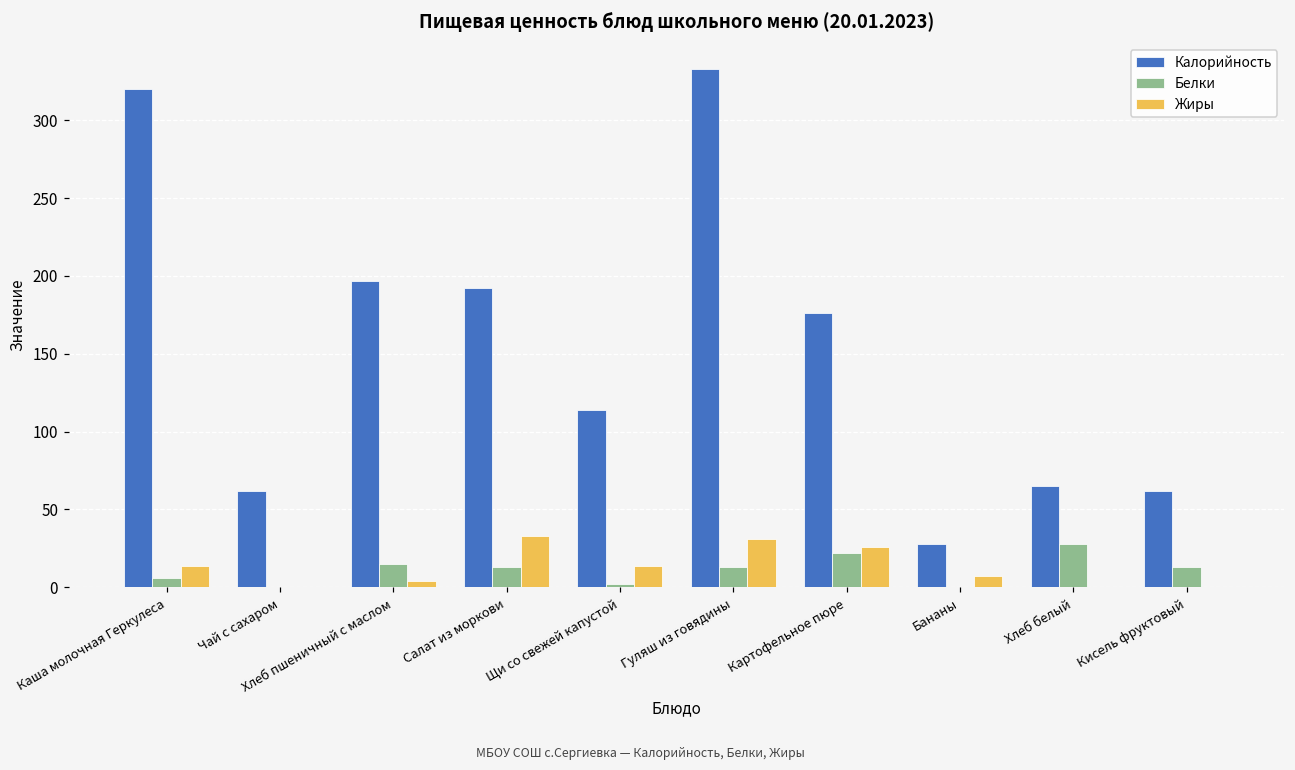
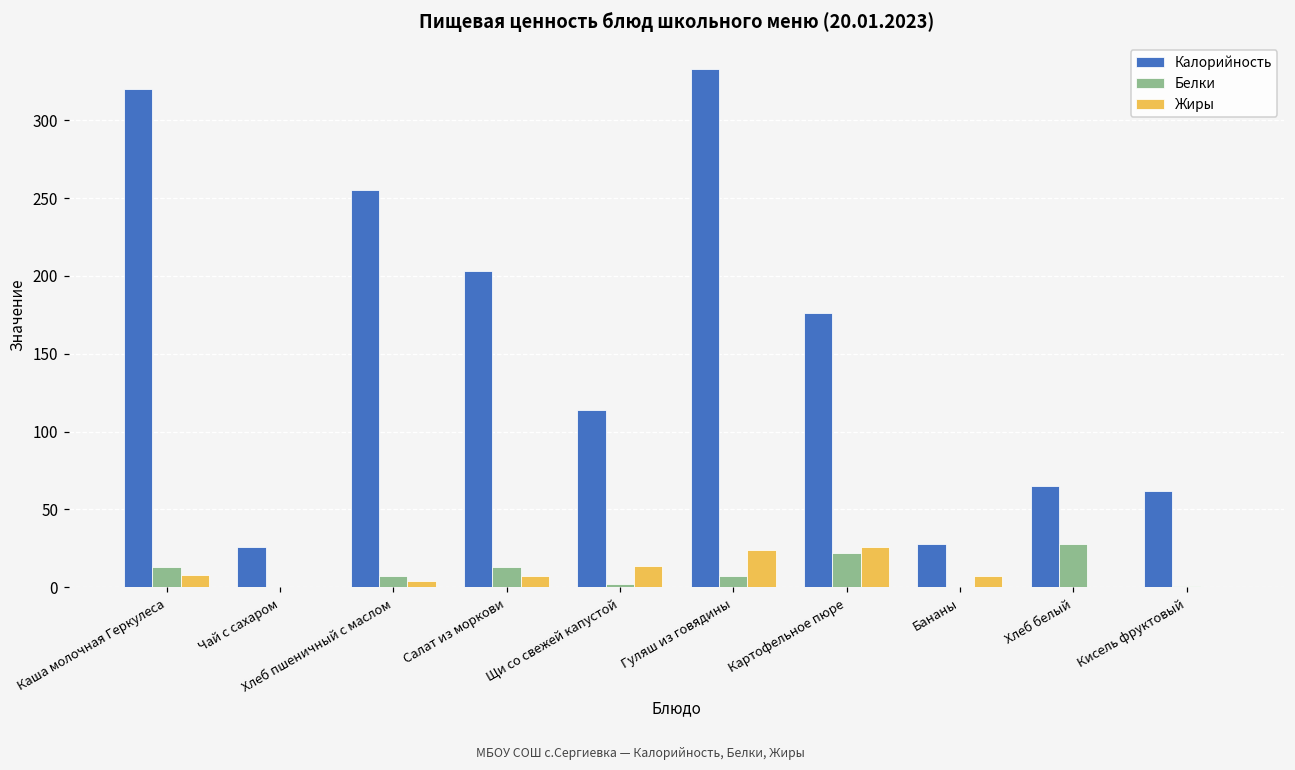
  {
    "Калорийность": {
      "Каша молочная Геркулеса": 320,
-     "Чай с сахаром": 62,
-     "Хлеб пшеничный с маслом": 197,
-     "Салат из моркови": 192,
+     "Чай с сахаром": 26,
+     "Хлеб пшеничный с маслом": 255,
+     "Салат из моркови": 203,
      "Щи со свежей капустой": 114,
      "Гуляш из говядины": 333,
      "Картофельное пюре": 176,
      "Бананы": 28,
      "Хлеб белый": 65,
      "Кисель фруктовый": 62
    },
    "Белки": {
-     "Каша молочная Геркулеса": 6,
-     "Хлеб пшеничный с маслом": 15,
+     "Каша молочная Геркулеса": 13,
+     "Хлеб пшеничный с маслом": 7,
      "Салат из моркови": 13,
      "Щи со свежей капустой": 2,
-     "Гуляш из говядины": 13,
+     "Гуляш из говядины": 7,
      "Картофельное пюре": 22,
      "Хлеб белый": 28,
-     "Кисель фруктовый": 13
+     "Кисель фруктовый": 1
    },
    "Жиры": {
-     "Каша молочная Геркулеса": 14,
+     "Каша молочная Геркулеса": 8,
      "Чай с сахаром": 0,
      "Хлеб пшеничный с маслом": 4,
-     "Салат из моркови": 33,
+     "Салат из моркови": 7,
      "Щи со свежей капустой": 14,
-     "Гуляш из говядины": 31,
+     "Гуляш из говядины": 24,
      "Картофельное пюре": 26,
      "Бананы": 7,
      "Хлеб белый": 0,
      "Кисель фруктовый": 0
    }
  }
